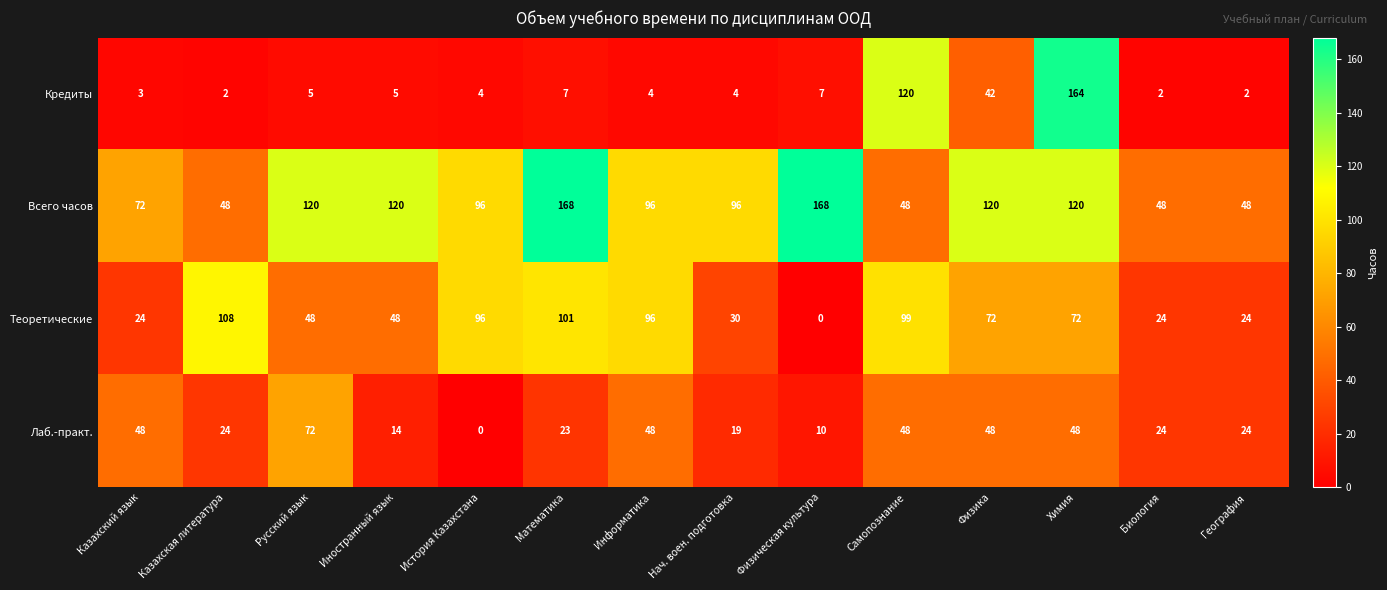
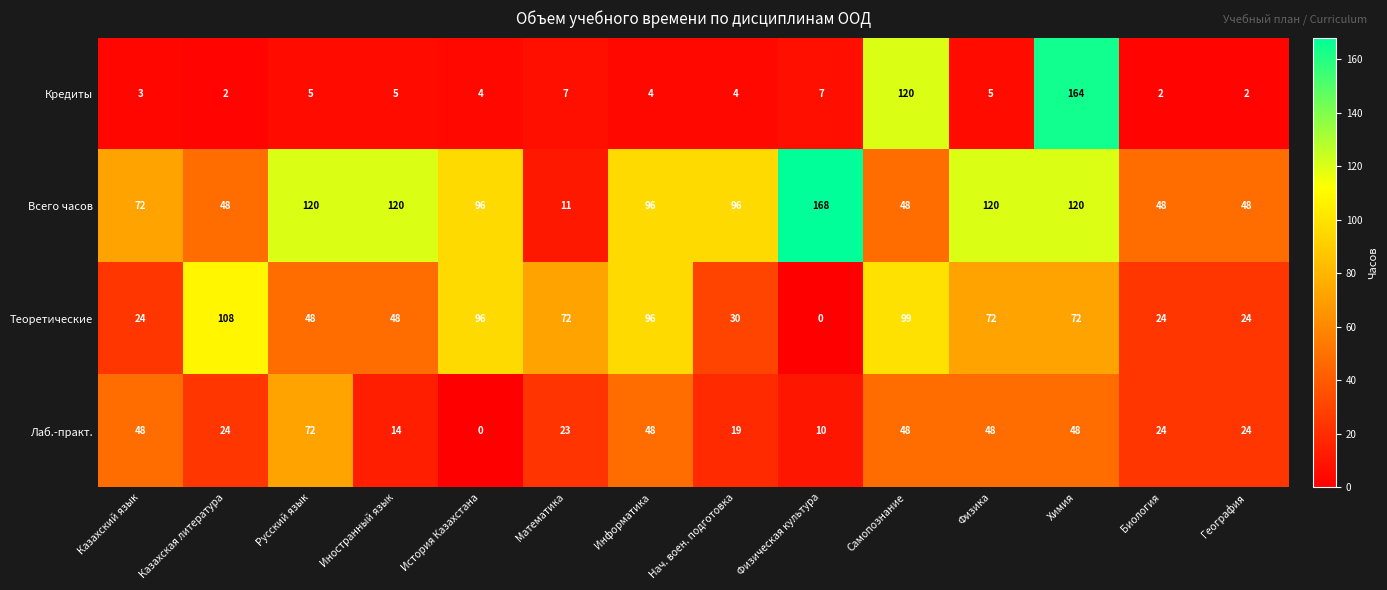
  {
    "Кредиты": {
      "Казахский язык": 3,
      "Казахская литература": 2,
      "Русский язык": 5,
      "Иностранный язык": 5,
      "История Казахстана": 4,
      "Математика": 7,
      "Информатика": 4,
      "Нач. воен. подготовка": 4,
      "Физическая культура": 7,
      "Самопознание": 120,
-     "Физика": 42,
+     "Физика": 5,
      "Химия": 164,
      "Биология": 2,
      "География": 2
    },
    "Всего часов": {
      "Казахский язык": 72,
      "Казахская литература": 48,
      "Русский язык": 120,
      "Иностранный язык": 120,
      "История Казахстана": 96,
-     "Математика": 168,
+     "Математика": 11,
      "Информатика": 96,
      "Нач. воен. подготовка": 96,
      "Физическая культура": 168,
      "Самопознание": 48,
      "Физика": 120,
      "Химия": 120,
      "Биология": 48,
      "География": 48
    },
    "Теоретические": {
      "Казахский язык": 24,
      "Казахская литература": 108,
      "Русский язык": 48,
      "Иностранный язык": 48,
      "История Казахстана": 96,
-     "Математика": 101,
+     "Математика": 72,
      "Информатика": 96,
      "Нач. воен. подготовка": 30,
      "Физическая культура": 0,
      "Самопознание": 99,
      "Физика": 72,
      "Химия": 72,
      "Биология": 24,
      "География": 24
    },
    "Лаб.-практ.": {
      "Казахский язык": 48,
      "Казахская литература": 24,
      "Русский язык": 72,
      "Иностранный язык": 14,
      "История Казахстана": 0,
      "Математика": 23,
      "Информатика": 48,
      "Нач. воен. подготовка": 19,
      "Физическая культура": 10,
      "Самопознание": 48,
      "Физика": 48,
      "Химия": 48,
      "Биология": 24,
      "География": 24
    }
  }
